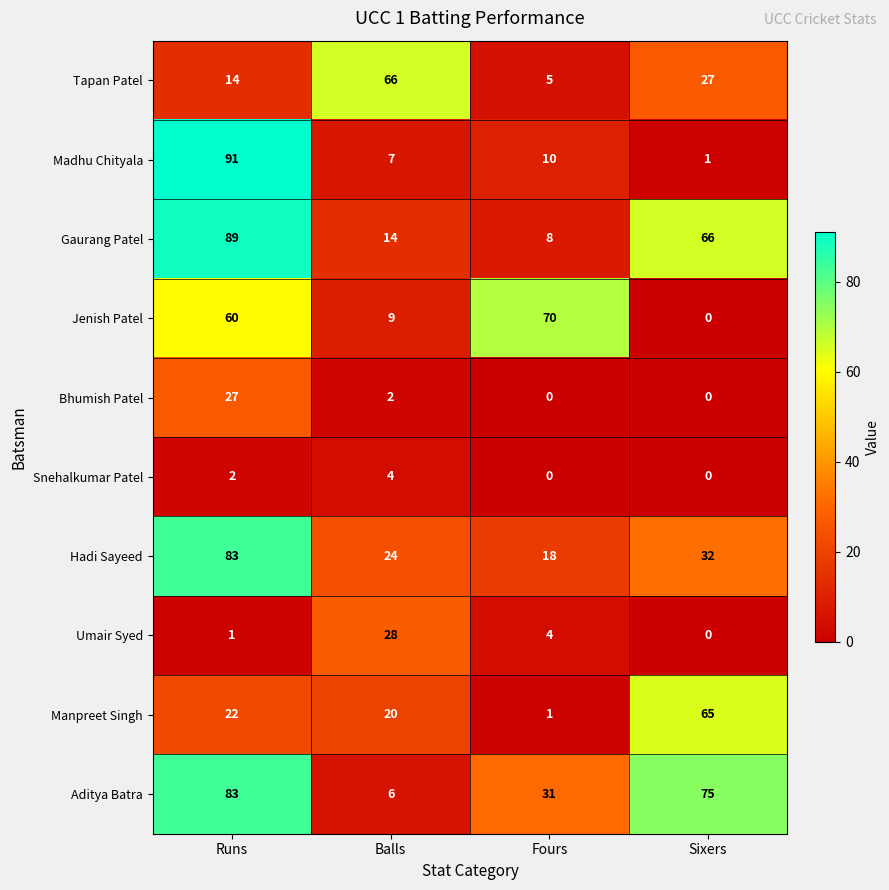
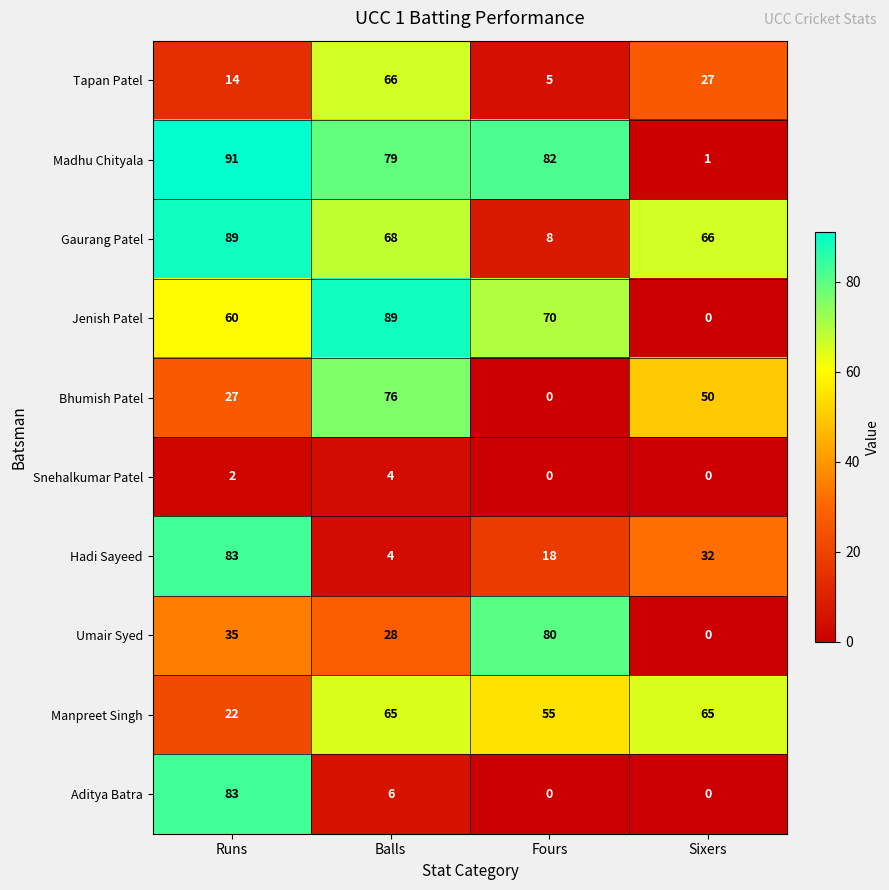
  {
    "Tapan Patel": {
      "Runs": 14,
      "Balls": 66,
      "Fours": 5,
      "Sixers": 27
    },
    "Madhu Chityala": {
      "Runs": 91,
-     "Balls": 7,
-     "Fours": 10,
+     "Balls": 79,
+     "Fours": 82,
      "Sixers": 1
    },
    "Gaurang Patel": {
      "Runs": 89,
-     "Balls": 14,
+     "Balls": 68,
      "Fours": 8,
      "Sixers": 66
    },
    "Jenish Patel": {
      "Runs": 60,
-     "Balls": 9,
+     "Balls": 89,
      "Fours": 70,
      "Sixers": 0
    },
    "Bhumish Patel": {
      "Runs": 27,
-     "Balls": 2,
+     "Balls": 76,
      "Fours": 0,
-     "Sixers": 0
+     "Sixers": 50
    },
    "Snehalkumar Patel": {
      "Runs": 2,
      "Balls": 4,
      "Fours": 0,
      "Sixers": 0
    },
    "Hadi Sayeed": {
      "Runs": 83,
-     "Balls": 24,
+     "Balls": 4,
      "Fours": 18,
      "Sixers": 32
    },
    "Umair Syed": {
-     "Runs": 1,
+     "Runs": 35,
      "Balls": 28,
-     "Fours": 4,
+     "Fours": 80,
      "Sixers": 0
    },
    "Manpreet Singh": {
      "Runs": 22,
-     "Balls": 20,
-     "Fours": 1,
+     "Balls": 65,
+     "Fours": 55,
      "Sixers": 65
    },
    "Aditya Batra": {
      "Runs": 83,
      "Balls": 6,
-     "Fours": 31,
-     "Sixers": 75
+     "Fours": 0,
+     "Sixers": 0
    }
  }
